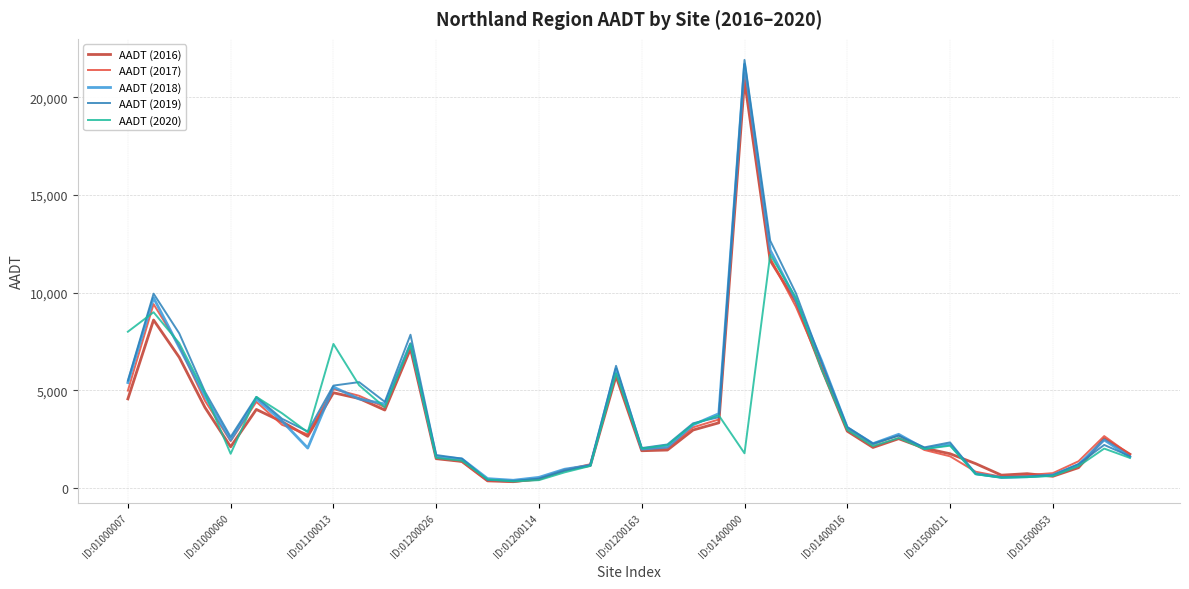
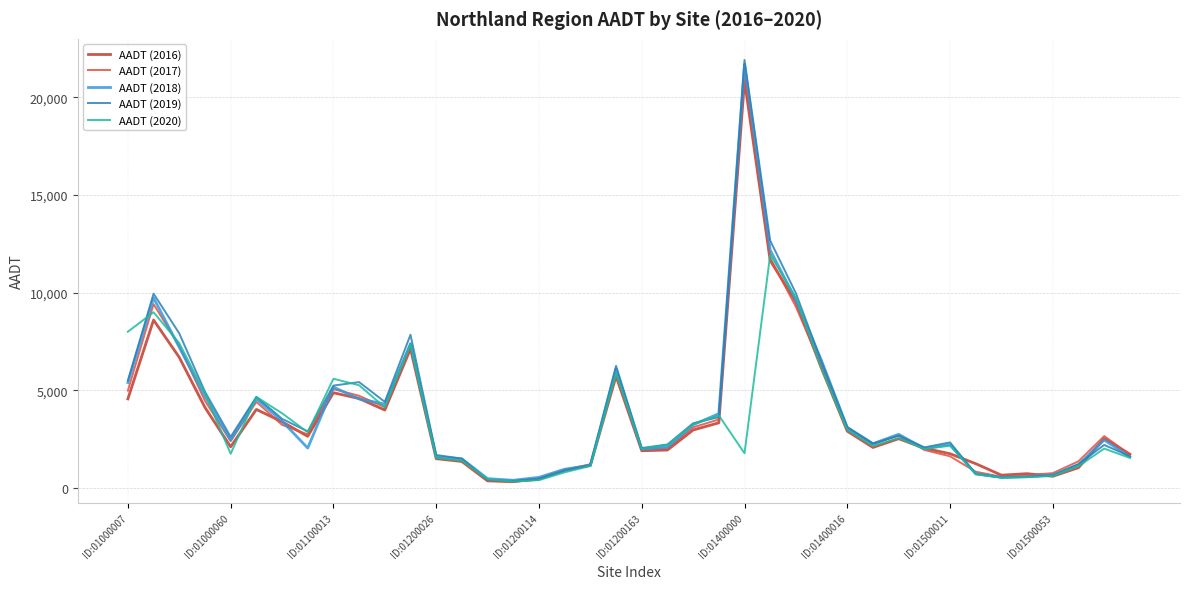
  {
    "AADT (2020)": {
      "ID:01000007": "8,000",
      "ID:01000060": "1,800",
-     "ID:01100013": "7,400",
+     "ID:01100013": "5,600",
      "ID:01400000": "1,800"
    }
  }
